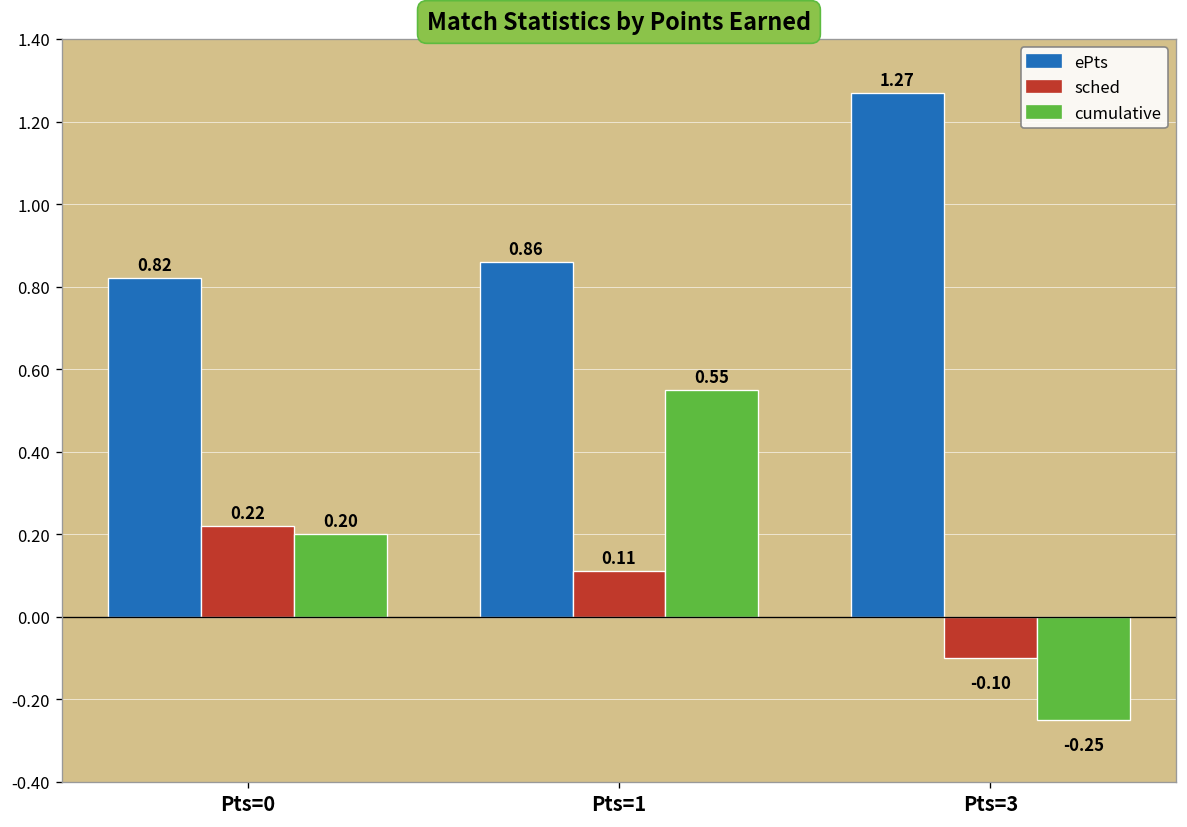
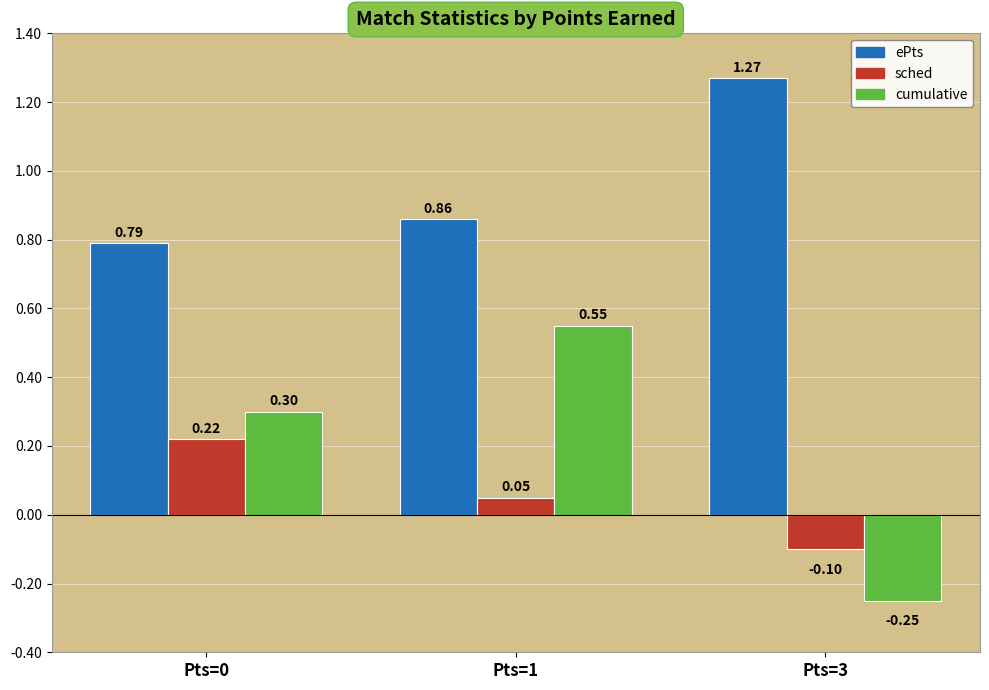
  {
    "ePts": {
-     "Pts=0": 0.82,
+     "Pts=0": 0.79,
      "Pts=1": 0.86,
      "Pts=3": 1.27
    },
    "sched": {
      "Pts=0": 0.22,
-     "Pts=1": 0.11,
+     "Pts=1": 0.05,
      "Pts=3": -0.10
    },
    "cumulative": {
-     "Pts=0": 0.20,
+     "Pts=0": 0.30,
      "Pts=1": 0.55,
      "Pts=3": -0.25
    }
  }
